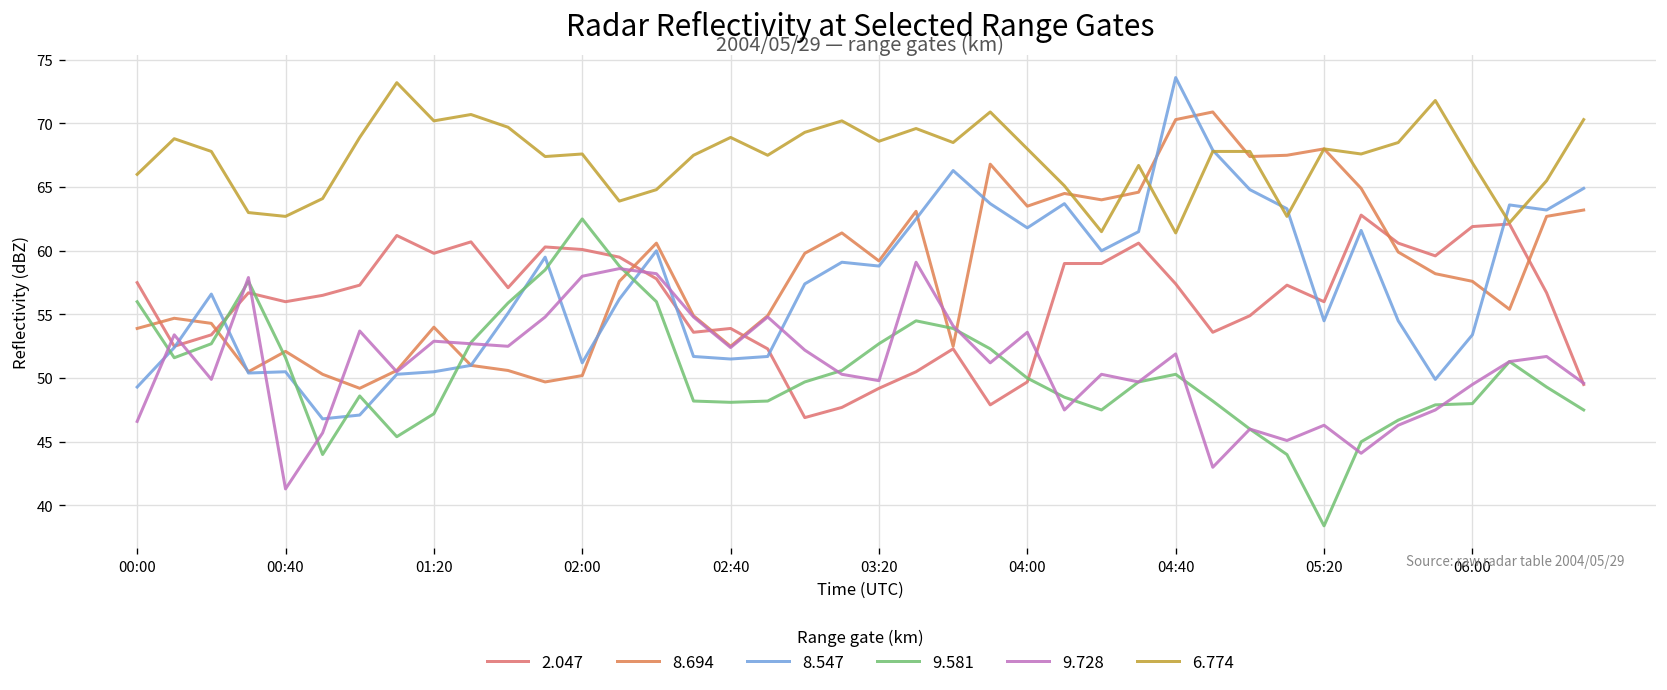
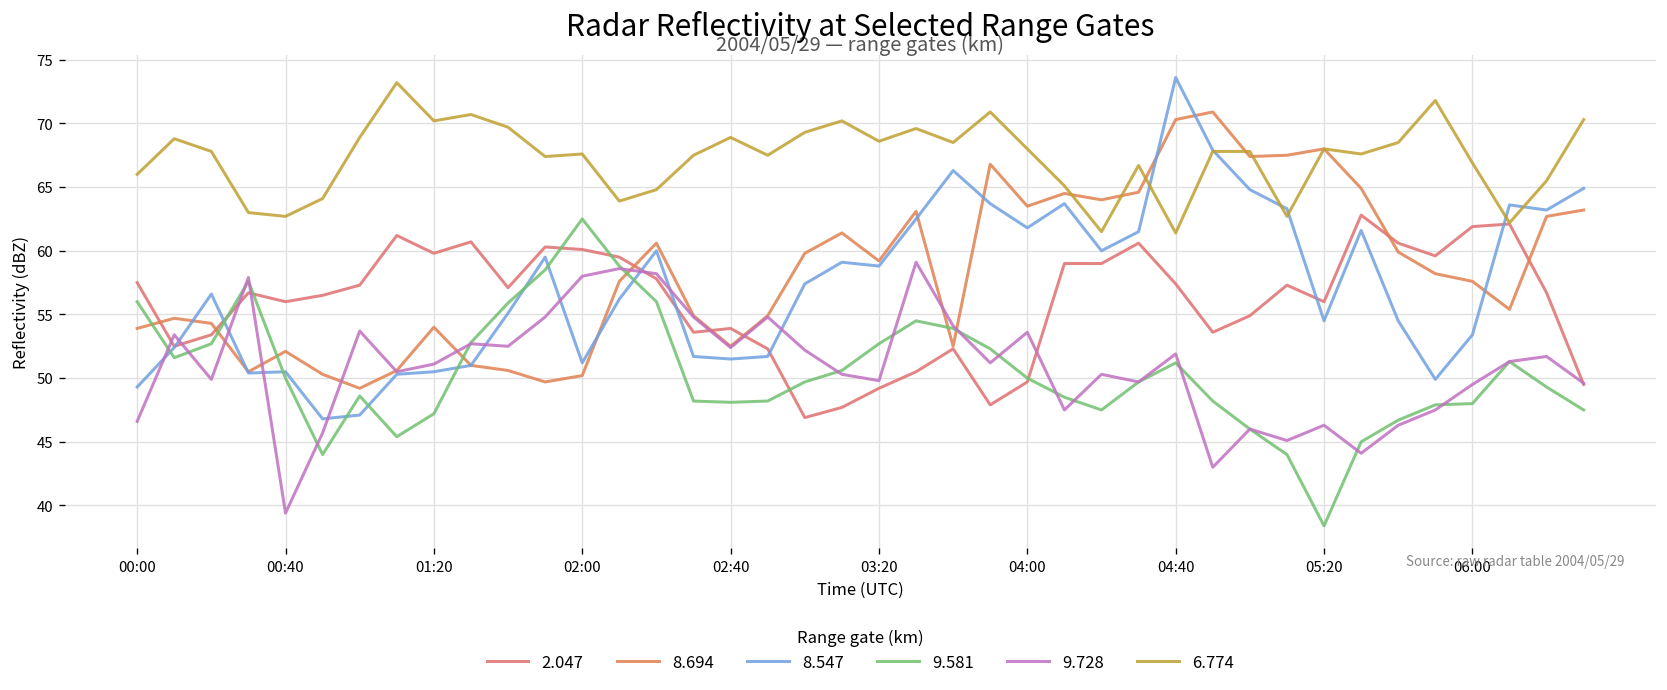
  {
    "8.547": {
      "00:00": 49.3,
      "00:40": 50.5,
      "01:20": 50.5,
      "02:00": 51.2,
      "02:40": 51.5,
      "03:20": 58.8,
      "04:00": 61.8,
      "04:40": 73.6,
      "05:20": 54.5,
      "06:00": 53.4
    },
    "9.581": {
      "00:00": 56.0,
-     "00:40": 51.6,
+     "00:40": 50.0,
      "01:20": 47.2,
      "02:00": 62.5,
      "02:40": 48.1,
      "03:20": 52.7,
      "04:00": 50.0,
-     "04:40": 50.3,
+     "04:40": 51.2,
      "05:20": 38.4,
      "06:00": 48.0
    },
    "9.728": {
      "00:00": 46.6,
-     "00:40": 41.3,
-     "01:20": 52.9,
+     "00:40": 39.4,
+     "01:20": 51.1,
      "02:00": 58.0,
      "03:20": 49.8,
      "04:00": 53.6,
      "04:40": 51.9,
      "05:20": 46.3,
      "06:00": 49.5
    }
  }
